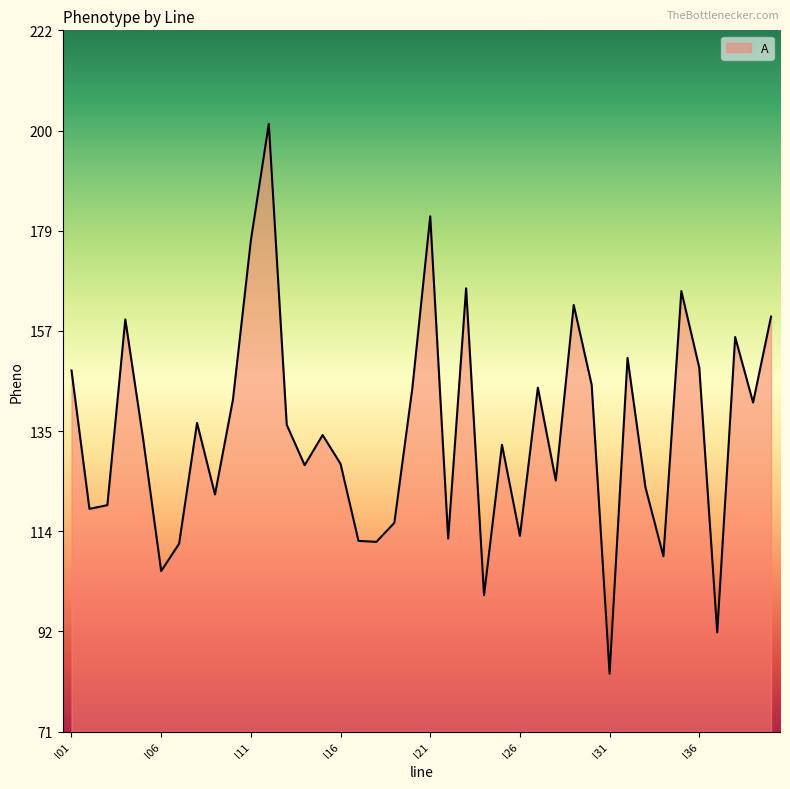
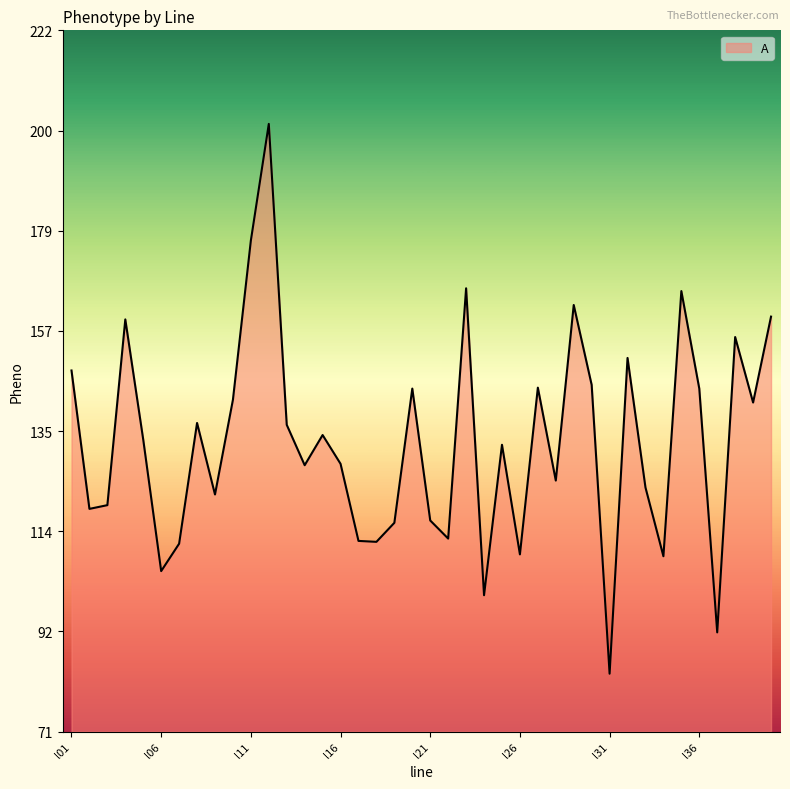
  {
    "l01": 148,
    "l06": 105,
    "l11": 176,
    "l16": 128,
-   "l21": 182,
-   "l26": 113,
+   "l21": 116,
+   "l26": 109,
    "l31": 83,
-   "l36": 149
+   "l36": 145
  }
